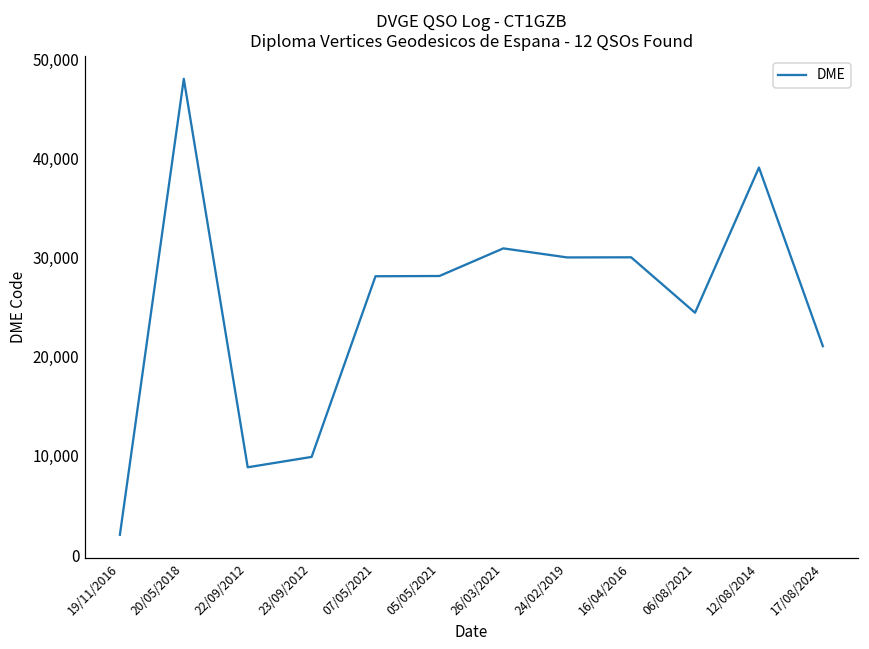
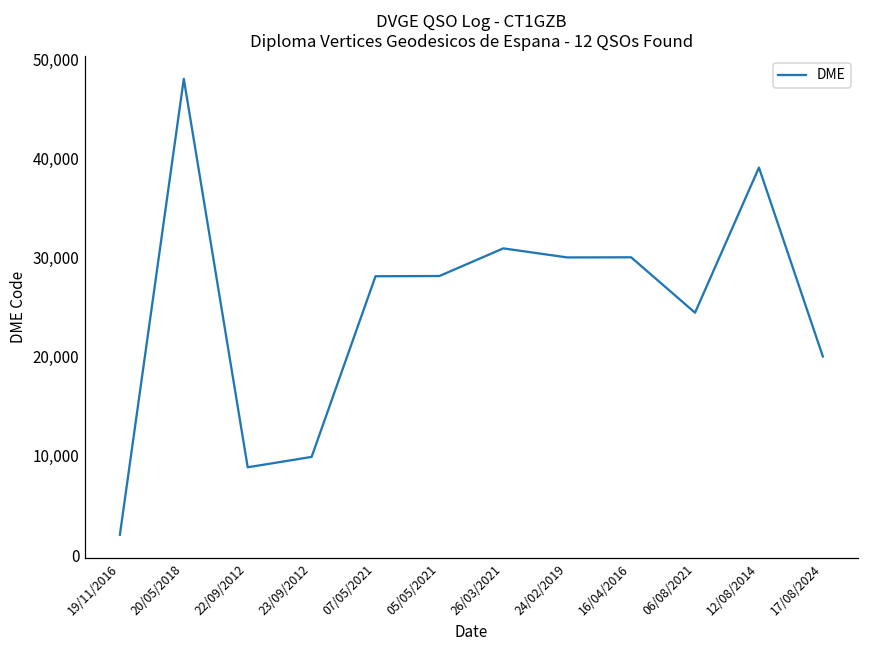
  {
    "19/11/2016": "2,000",
    "20/05/2018": "48,000",
    "22/09/2012": "9,000",
    "23/09/2012": "10,000",
    "07/05/2021": "28,000",
    "05/05/2021": "28,000",
    "26/03/2021": "31,000",
    "24/02/2019": "30,000",
    "16/04/2016": "30,000",
    "06/08/2021": "24,000",
    "12/08/2014": "39,000",
-   "17/08/2024": "21,000"
+   "17/08/2024": "20,000"
  }
